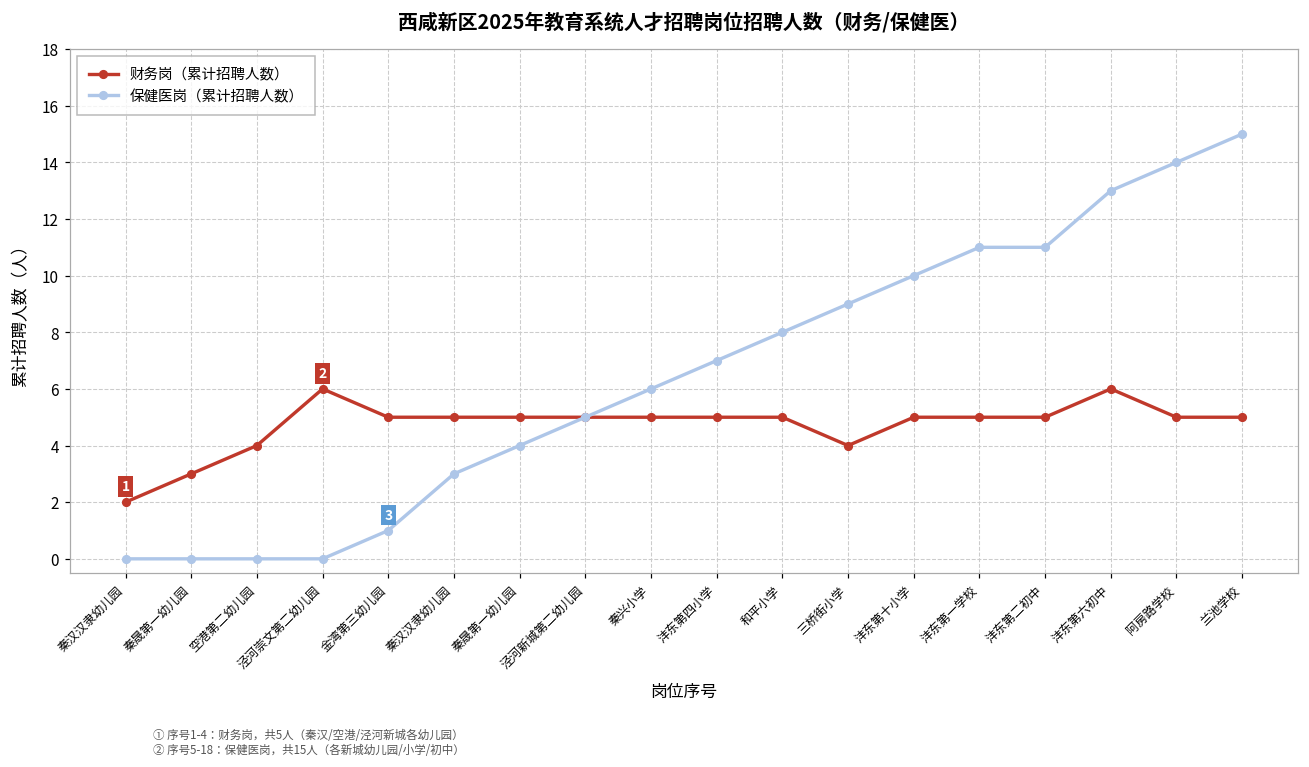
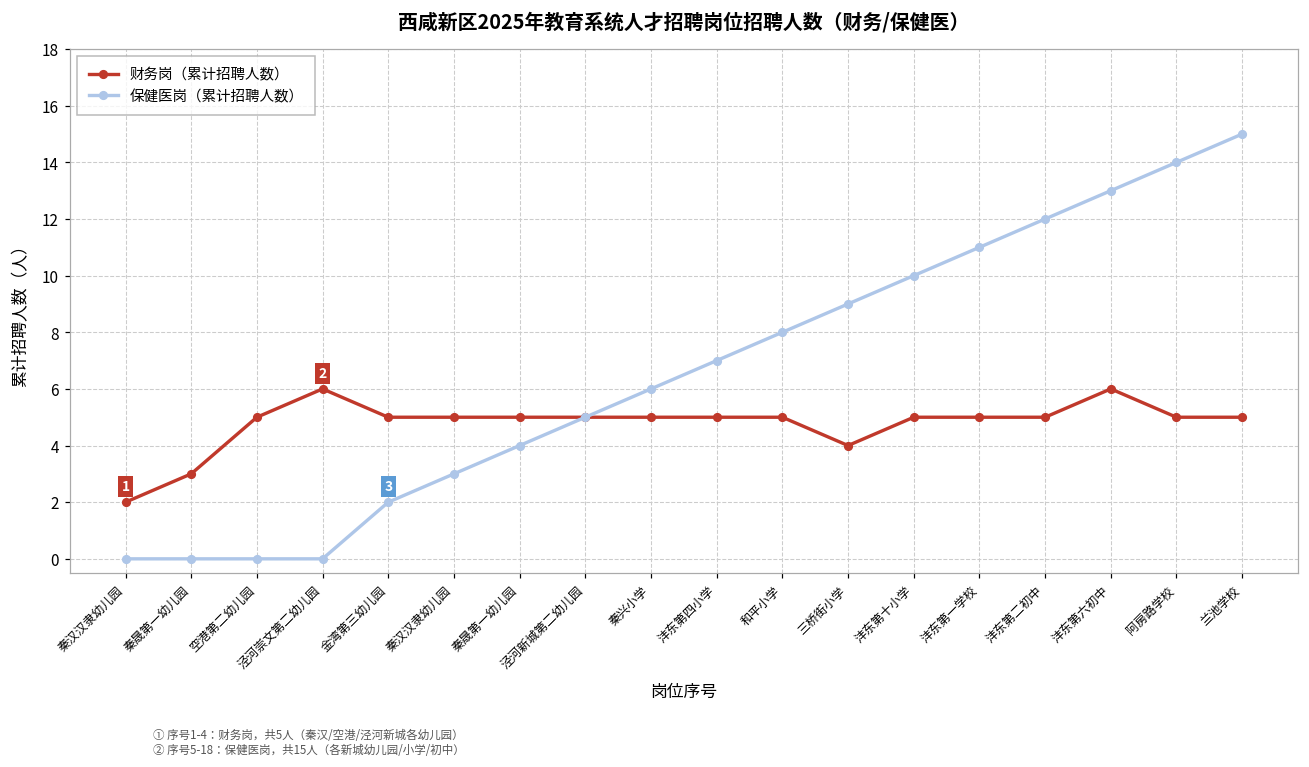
  {
    "财务岗（累计招聘人数）": {
-     "空港第二幼儿园": 4,
+     "空港第二幼儿园": 5,
      "金湾第三幼儿园": 5,
      "秦兴小学": 5,
      "沣东第四小学": 5,
      "和平小学": 5,
      "三桥街小学": 4,
      "沣东第十小学": 5,
      "沣东第一学校": 5,
      "沣东第二初中": 5,
      "沣东第六初中": 6,
      "阿房路学校": 5,
      "兰池学校": 5
    },
    "保健医岗（累计招聘人数）": {
      "空港第二幼儿园": 0,
      "泾河崇文第二幼儿园": 0,
-     "金湾第三幼儿园": 1,
+     "金湾第三幼儿园": 2,
      "秦兴小学": 6,
      "沣东第四小学": 7,
      "和平小学": 8,
      "三桥街小学": 9,
      "沣东第十小学": 10,
      "沣东第一学校": 11,
-     "沣东第二初中": 11,
+     "沣东第二初中": 12,
      "沣东第六初中": 13,
      "阿房路学校": 14,
      "兰池学校": 15
    }
  }
